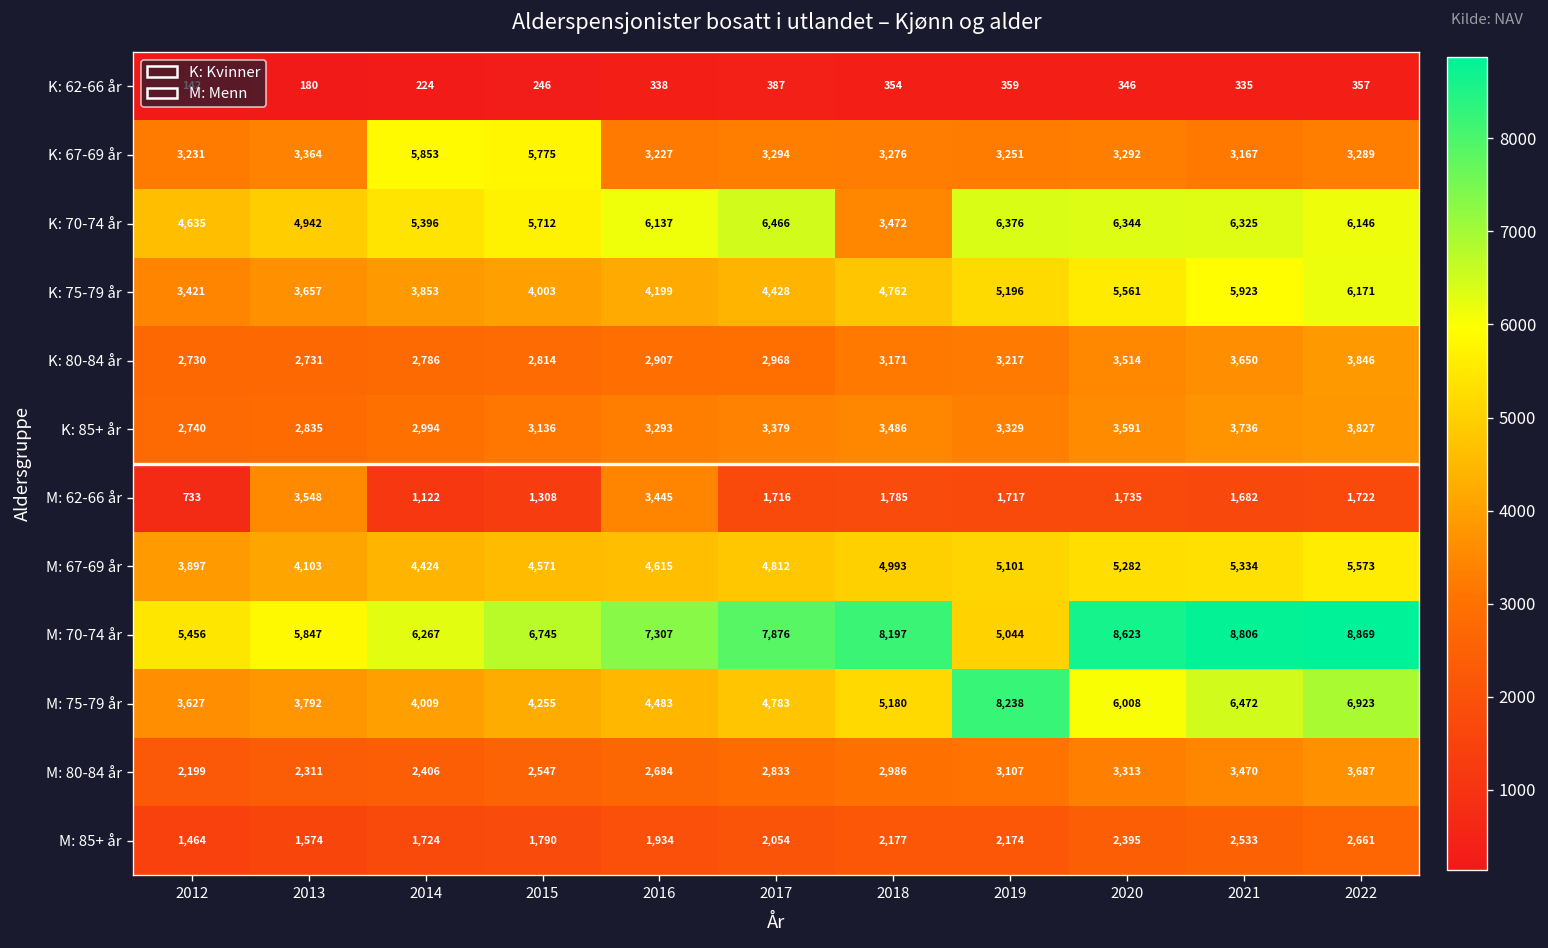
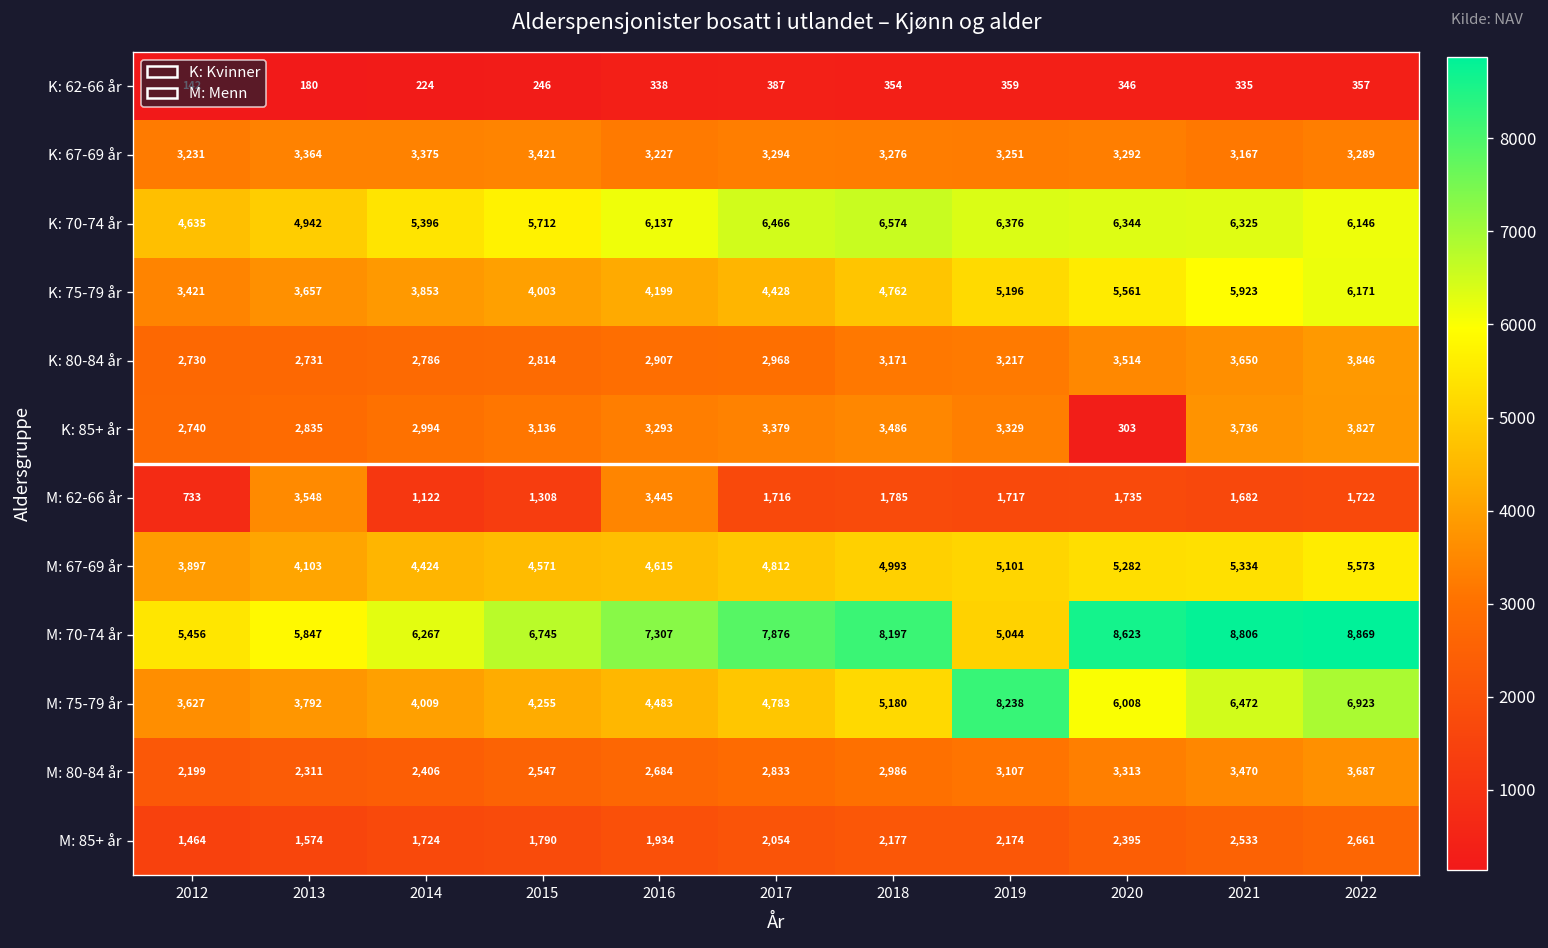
  {
    "K: 62-66 år": {
      "2013": "180",
      "2014": "224",
      "2015": "246",
      "2016": "338",
      "2017": "387",
      "2018": "354",
      "2019": "359",
      "2020": "346",
      "2021": "335",
      "2022": "357"
    },
    "K: 67-69 år": {
      "2012": "3,231",
      "2013": "3,364",
-     "2014": "5,853",
-     "2015": "5,775",
+     "2014": "3,375",
+     "2015": "3,421",
      "2016": "3,227",
      "2017": "3,294",
      "2018": "3,276",
      "2019": "3,251",
      "2020": "3,292",
      "2021": "3,167",
      "2022": "3,289"
    },
    "K: 70-74 år": {
      "2012": "4,635",
      "2013": "4,942",
      "2014": "5,396",
      "2015": "5,712",
      "2016": "6,137",
      "2017": "6,466",
-     "2018": "3,472",
+     "2018": "6,574",
      "2019": "6,376",
      "2020": "6,344",
      "2021": "6,325",
      "2022": "6,146"
    },
    "K: 75-79 år": {
      "2012": "3,421",
      "2013": "3,657",
      "2014": "3,853",
      "2015": "4,003",
      "2016": "4,199",
      "2017": "4,428",
      "2018": "4,762",
      "2019": "5,196",
      "2020": "5,561",
      "2021": "5,923",
      "2022": "6,171"
    },
    "K: 80-84 år": {
      "2012": "2,730",
      "2013": "2,731",
      "2014": "2,786",
      "2015": "2,814",
      "2016": "2,907",
      "2017": "2,968",
      "2018": "3,171",
      "2019": "3,217",
      "2020": "3,514",
      "2021": "3,650",
      "2022": "3,846"
    },
    "K: 85+ år": {
      "2012": "2,740",
      "2013": "2,835",
      "2014": "2,994",
      "2015": "3,136",
      "2016": "3,293",
      "2017": "3,379",
      "2018": "3,486",
      "2019": "3,329",
-     "2020": "3,591",
+     "2020": "303",
      "2021": "3,736",
      "2022": "3,827"
    },
    "M: 62-66 år": {
      "2012": "733",
      "2013": "3,548",
      "2014": "1,122",
      "2015": "1,308",
      "2016": "3,445",
      "2017": "1,716",
      "2018": "1,785",
      "2019": "1,717",
      "2020": "1,735",
      "2021": "1,682",
      "2022": "1,722"
    },
    "M: 67-69 år": {
      "2012": "3,897",
      "2013": "4,103",
      "2014": "4,424",
      "2015": "4,571",
      "2016": "4,615",
      "2017": "4,812",
      "2018": "4,993",
      "2019": "5,101",
      "2020": "5,282",
      "2021": "5,334",
      "2022": "5,573"
    },
    "M: 70-74 år": {
      "2012": "5,456",
      "2013": "5,847",
      "2014": "6,267",
      "2015": "6,745",
      "2016": "7,307",
      "2017": "7,876",
      "2018": "8,197",
      "2019": "5,044",
      "2020": "8,623",
      "2021": "8,806",
      "2022": "8,869"
    },
    "M: 75-79 år": {
      "2012": "3,627",
      "2013": "3,792",
      "2014": "4,009",
      "2015": "4,255",
      "2016": "4,483",
      "2017": "4,783",
      "2018": "5,180",
      "2019": "8,238",
      "2020": "6,008",
      "2021": "6,472",
      "2022": "6,923"
    },
    "M: 80-84 år": {
      "2012": "2,199",
      "2013": "2,311",
      "2014": "2,406",
      "2015": "2,547",
      "2016": "2,684",
      "2017": "2,833",
      "2018": "2,986",
      "2019": "3,107",
      "2020": "3,313",
      "2021": "3,470",
      "2022": "3,687"
    },
    "M: 85+ år": {
      "2012": "1,464",
      "2013": "1,574",
      "2014": "1,724",
      "2015": "1,790",
      "2016": "1,934",
      "2017": "2,054",
      "2018": "2,177",
      "2019": "2,174",
      "2020": "2,395",
      "2021": "2,533",
      "2022": "2,661"
    }
  }
